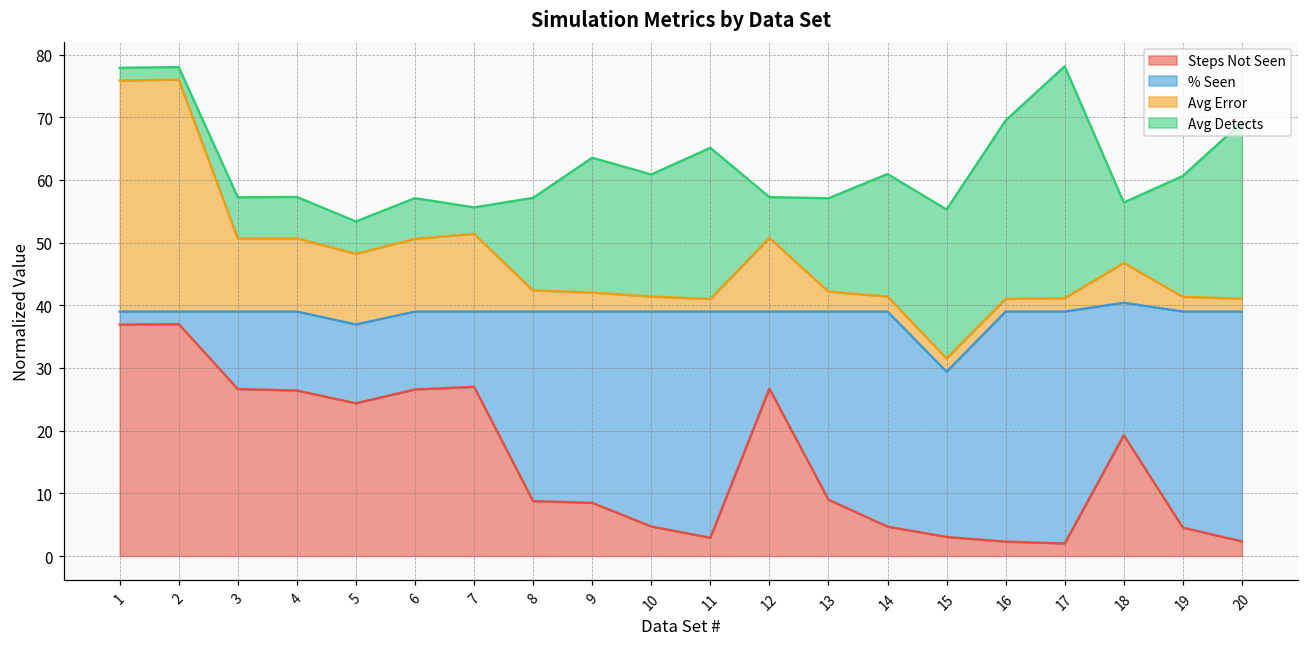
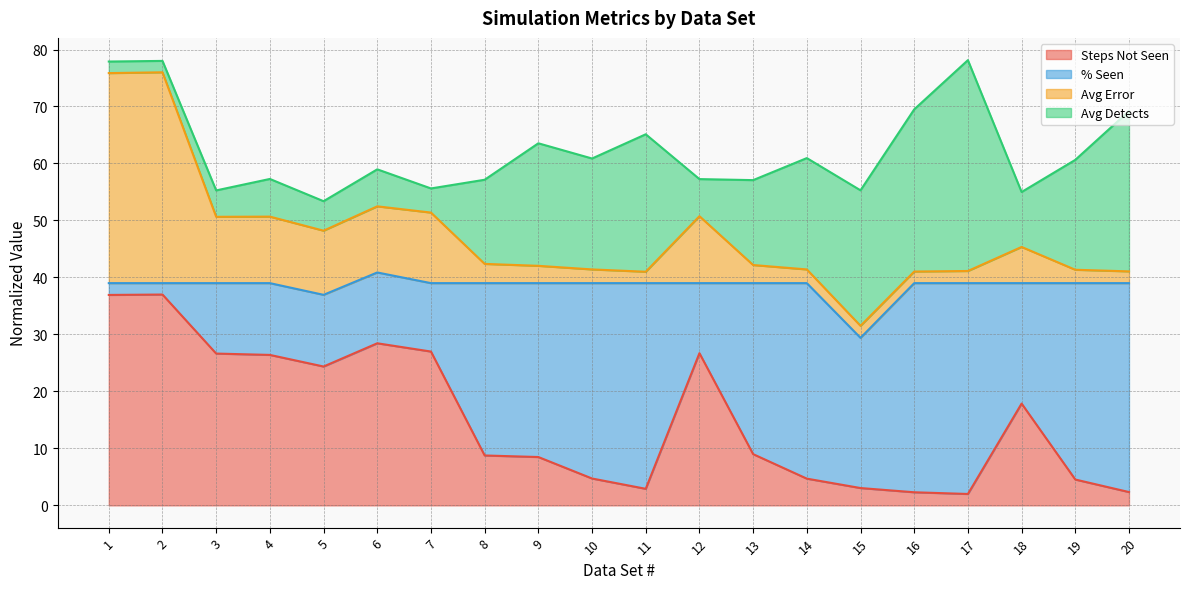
  {
    "Steps Not Seen": {
      "1": 37,
      "2": 37,
      "3": 27,
      "4": 26,
      "5": 24,
-     "6": 27,
+     "6": 28,
      "7": 27,
      "8": 9,
      "9": 8,
      "10": 5,
      "11": 3,
      "12": 27,
      "13": 9,
      "14": 5,
      "15": 3,
      "16": 2,
      "17": 2,
-     "18": 19,
+     "18": 18,
      "19": 5,
      "20": 2
    },
    "% Seen": {
      "1": 2,
      "2": 2,
      "3": 12,
      "4": 13,
      "5": 13,
      "6": 12,
      "7": 12,
      "8": 30,
      "9": 31,
      "10": 34,
      "11": 36,
      "12": 12,
      "13": 30,
      "14": 34,
      "15": 26,
      "16": 37,
      "17": 37,
      "18": 21,
      "19": 34,
      "20": 37
    },
    "Avg Error": {
      "1": 37,
      "2": 37,
      "3": 12,
      "4": 12,
      "5": 11,
      "6": 12,
      "7": 12,
      "8": 3,
      "9": 3,
      "10": 2,
      "11": 2,
      "12": 12,
      "13": 3,
      "14": 2,
      "15": 2,
      "16": 2,
      "17": 2,
      "18": 6,
      "19": 2,
      "20": 2
    },
    "Avg Detects": {
      "1": 2,
      "2": 2,
-     "3": 7,
+     "3": 5,
      "4": 7,
      "5": 5,
      "6": 6,
      "7": 4,
      "8": 15,
      "9": 22,
      "10": 19,
      "11": 24,
      "12": 7,
      "13": 15,
      "14": 20,
      "15": 24,
      "16": 28,
      "17": 37,
      "18": 10,
      "19": 19
    }
  }
